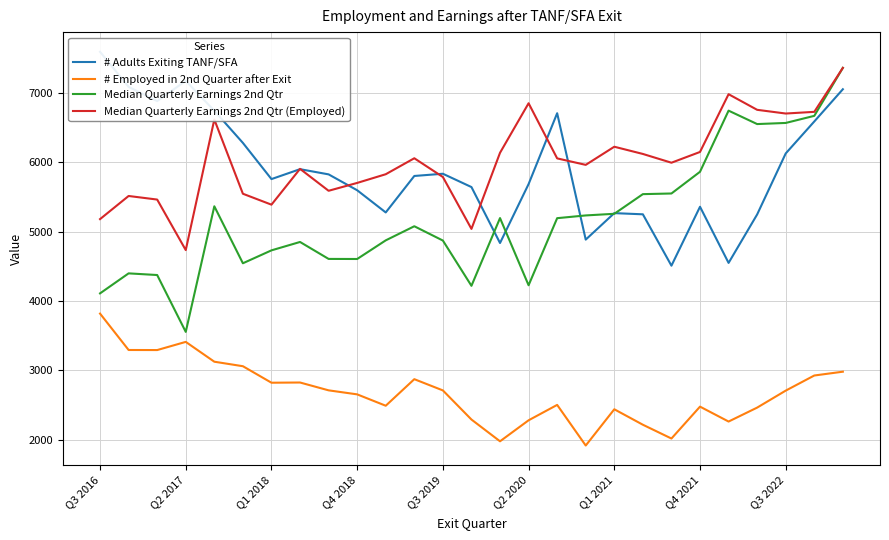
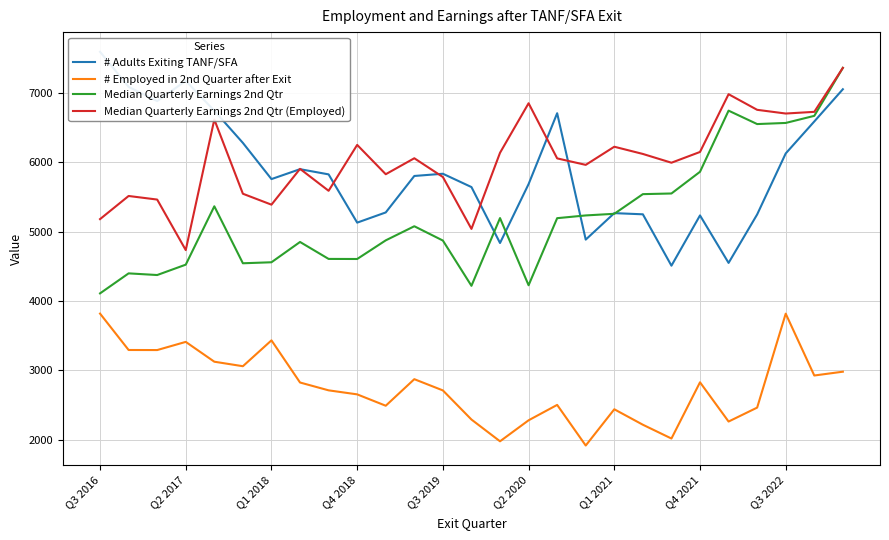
  {
    "# Adults Exiting TANF/SFA": {
      "Q1 2018": 5800,
-     "Q4 2018": 5600,
+     "Q4 2018": 5100,
      "Q3 2019": 5800,
      "Q2 2020": 5700,
-     "Q4 2021": 5400,
+     "Q4 2021": 5200,
      "Q3 2022": 6100
    },
    "# Employed in 2nd Quarter after Exit": {
      "Q3 2016": 3800,
      "Q2 2017": 3400,
-     "Q1 2018": 2800,
+     "Q1 2018": 3400,
      "Q4 2018": 2700,
      "Q3 2019": 2700,
      "Q2 2020": 2300,
      "Q1 2021": 2400,
-     "Q4 2021": 2500,
-     "Q3 2022": 2700
+     "Q4 2021": 2800,
+     "Q3 2022": 3800
    },
    "Median Quarterly Earnings 2nd Qtr": {
      "Q3 2016": 4100,
-     "Q2 2017": 3600,
-     "Q1 2018": 4700,
+     "Q2 2017": 4500,
+     "Q1 2018": 4600,
      "Q4 2018": 4600,
      "Q3 2019": 4900,
      "Q2 2020": 4200,
      "Q4 2021": 5900,
      "Q3 2022": 6600
    },
    "Median Quarterly Earnings 2nd Qtr (Employed)": {
      "Q3 2016": 5200,
      "Q2 2017": 4700,
      "Q1 2018": 5400,
-     "Q4 2018": 5700,
+     "Q4 2018": 6300,
      "Q3 2019": 5800,
      "Q2 2020": 6900,
      "Q1 2021": 6200,
      "Q4 2021": 6200,
      "Q3 2022": 6700
    }
  }
